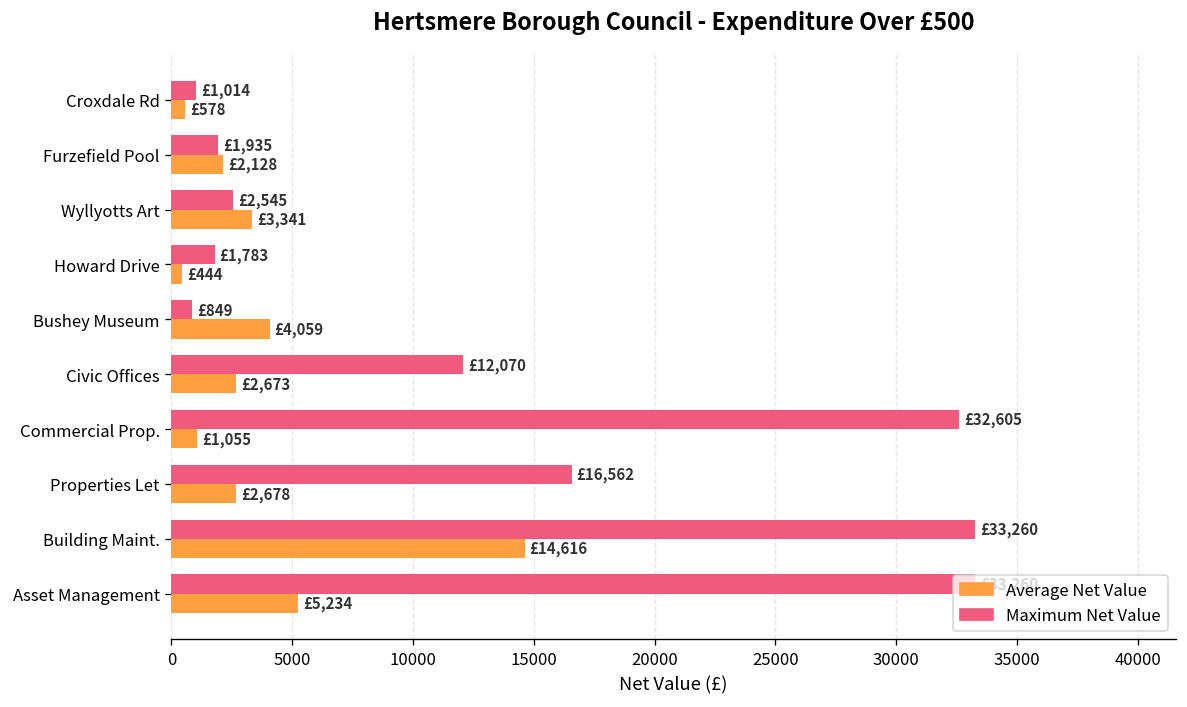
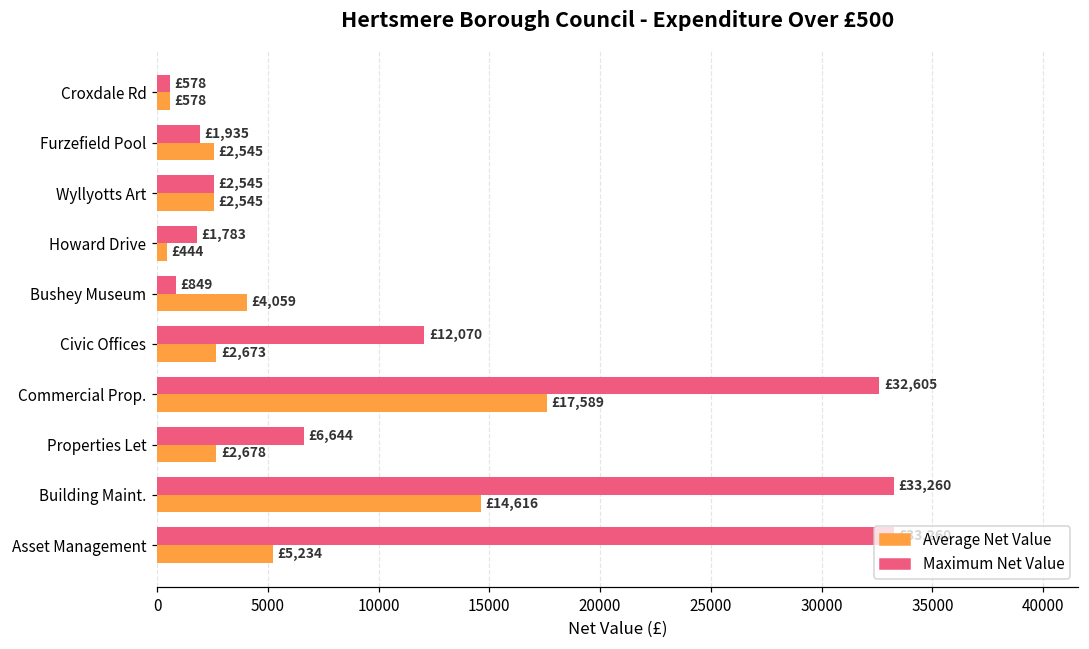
  {
    "Maximum Net Value": {
-     "Croxdale Rd": "£1,014",
+     "Croxdale Rd": "£578",
      "Furzefield Pool": "£1,935",
      "Wyllyotts Art": "£2,545",
      "Howard Drive": "£1,783",
      "Bushey Museum": "£849",
      "Civic Offices": "£12,070",
      "Commercial Prop.": "£32,605",
-     "Properties Let": "£16,562",
+     "Properties Let": "£6,644",
      "Building Maint.": "£33,260"
    },
    "Average Net Value": {
      "Croxdale Rd": "£578",
-     "Furzefield Pool": "£2,128",
-     "Wyllyotts Art": "£3,341",
+     "Furzefield Pool": "£2,545",
+     "Wyllyotts Art": "£2,545",
      "Howard Drive": "£444",
      "Bushey Museum": "£4,059",
      "Civic Offices": "£2,673",
-     "Commercial Prop.": "£1,055",
+     "Commercial Prop.": "£17,589",
      "Properties Let": "£2,678",
      "Building Maint.": "£14,616",
      "Asset Management": "£5,234"
    }
  }
